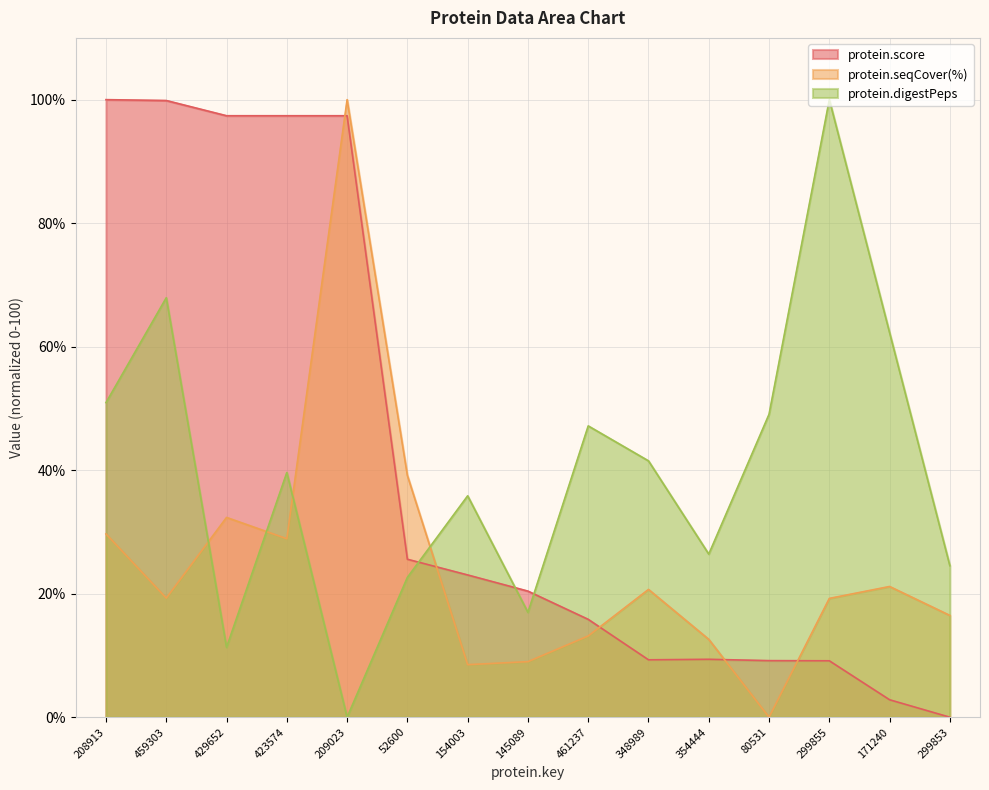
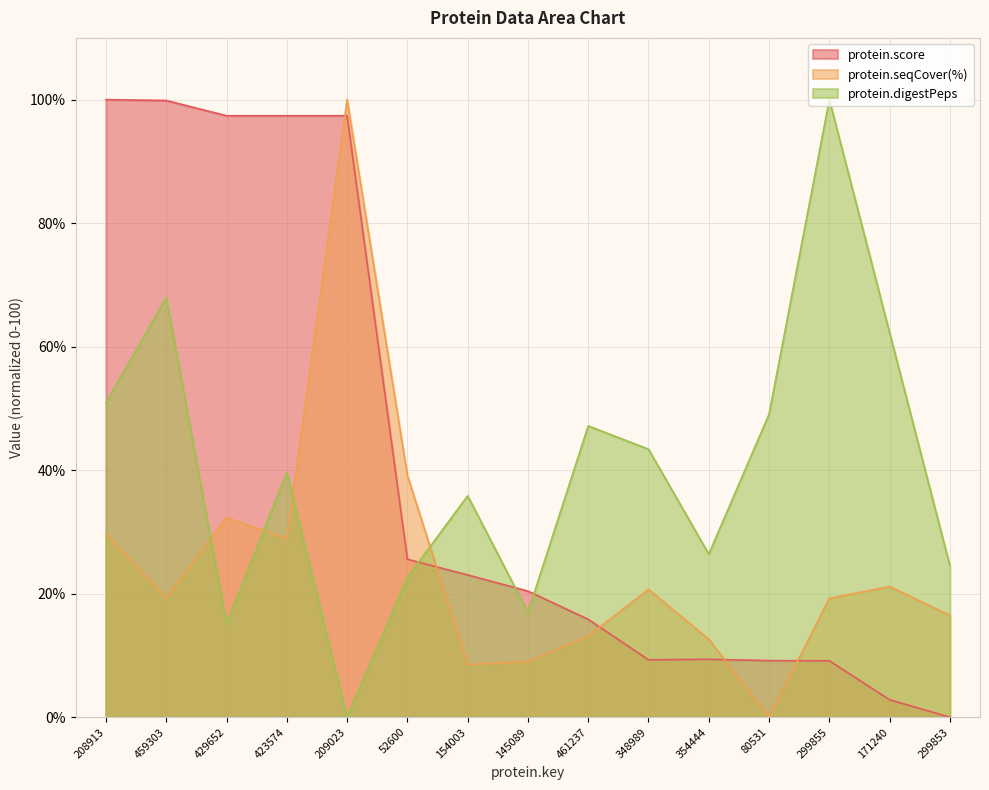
  {
    "protein.digestPeps": {
      "208913": "51%",
      "459303": "68%",
-     "429652": "11%",
+     "429652": "15%",
      "423574": "40%",
      "209023": "0%",
      "52600": "23%",
      "154003": "36%",
      "145089": "17%",
      "461237": "47%",
-     "348989": "42%",
+     "348989": "43%",
      "354444": "26%",
      "80531": "49%",
      "171240": "62%",
      "299853": "25%"
    }
  }
